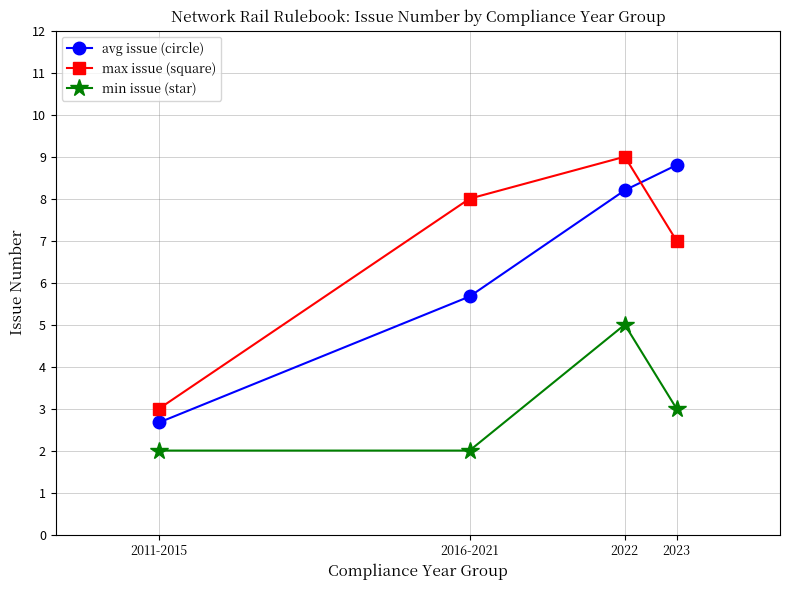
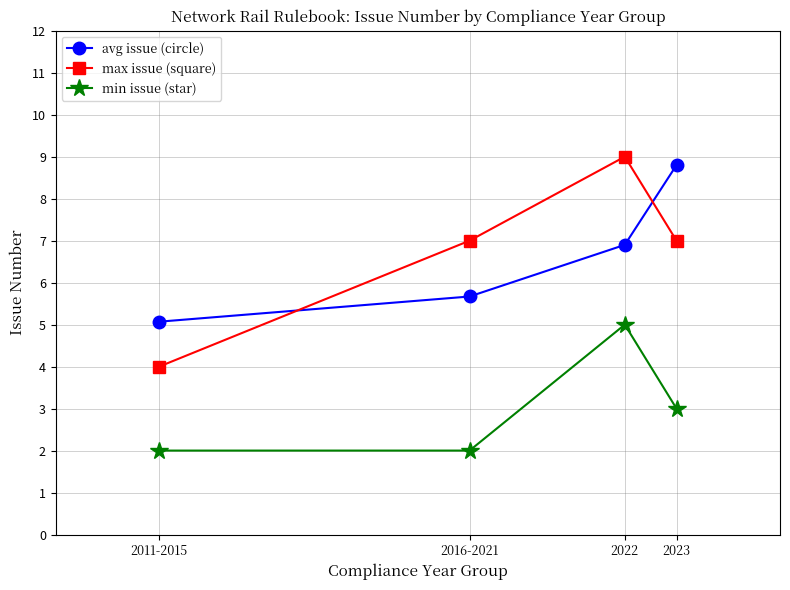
  {
    "avg issue (circle)": {
-     "2011-2015": 2.7,
+     "2011-2015": 5.1,
      "2016-2021": 5.7,
-     "2022": 8.2,
+     "2022": 6.9,
      "2023": 8.8
    },
    "max issue (square)": {
-     "2011-2015": 3,
-     "2016-2021": 8,
+     "2011-2015": 4,
+     "2016-2021": 7,
      "2022": 9,
      "2023": 7
    },
    "min issue (star)": {
      "2011-2015": 2.0,
      "2016-2021": 2.0,
      "2022": 5.0,
      "2023": 3.0
    }
  }
